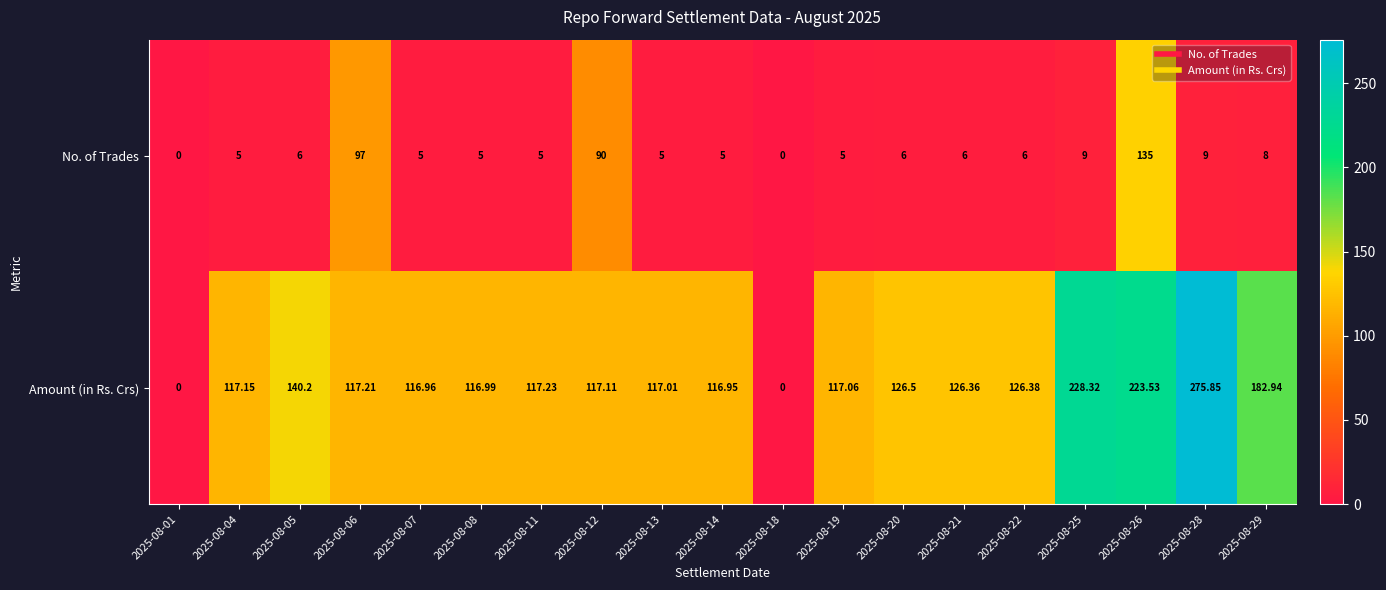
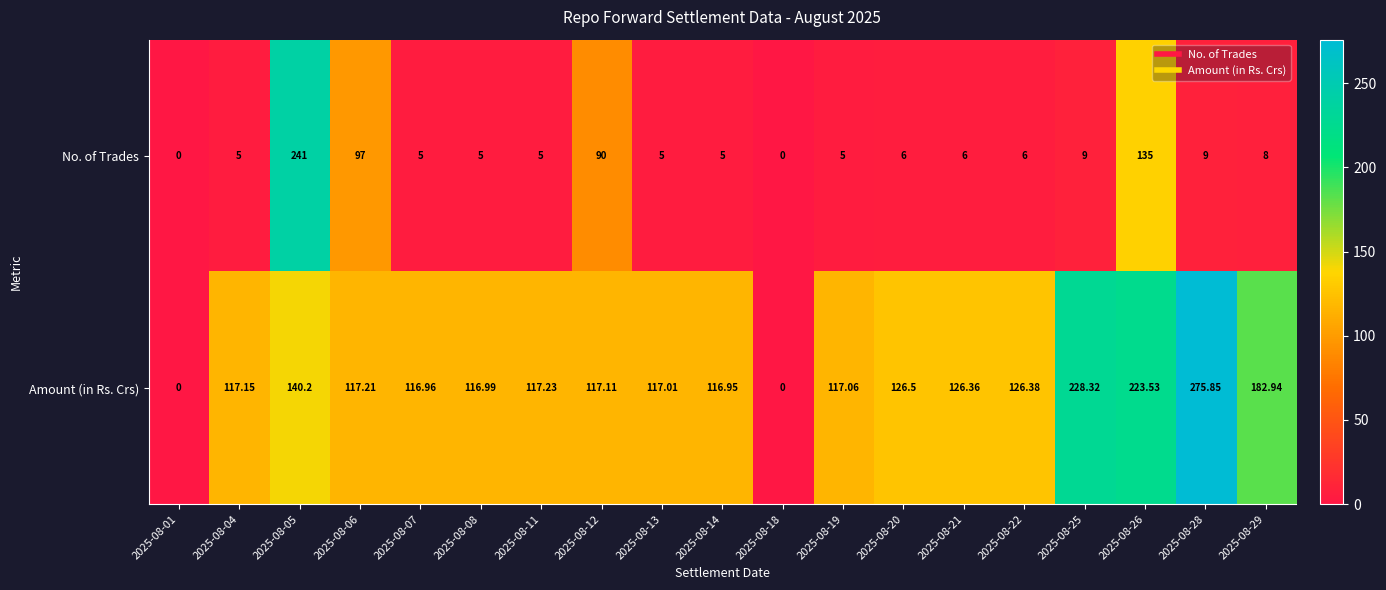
  {
    "No. of Trades": {
      "2025-08-01": 0,
      "2025-08-04": 5,
-     "2025-08-05": 6,
+     "2025-08-05": 241,
      "2025-08-06": 97,
      "2025-08-07": 5,
      "2025-08-08": 5,
      "2025-08-11": 5,
      "2025-08-12": 90,
      "2025-08-13": 5,
      "2025-08-14": 5,
      "2025-08-18": 0,
      "2025-08-19": 5,
      "2025-08-20": 6,
      "2025-08-21": 6,
      "2025-08-22": 6,
      "2025-08-25": 9,
      "2025-08-26": 135,
      "2025-08-28": 9,
      "2025-08-29": 8
    },
    "Amount (in Rs. Crs)": {
      "2025-08-01": 0,
      "2025-08-04": 117.15,
      "2025-08-05": 140.2,
      "2025-08-06": 117.21,
      "2025-08-07": 116.96,
      "2025-08-08": 116.99,
      "2025-08-11": 117.23,
      "2025-08-12": 117.11,
      "2025-08-13": 117.01,
      "2025-08-14": 116.95,
      "2025-08-18": 0,
      "2025-08-19": 117.06,
      "2025-08-20": 126.5,
      "2025-08-21": 126.36,
      "2025-08-22": 126.38,
      "2025-08-25": 228.32,
      "2025-08-26": 223.53,
      "2025-08-28": 275.85,
      "2025-08-29": 182.94
    }
  }
